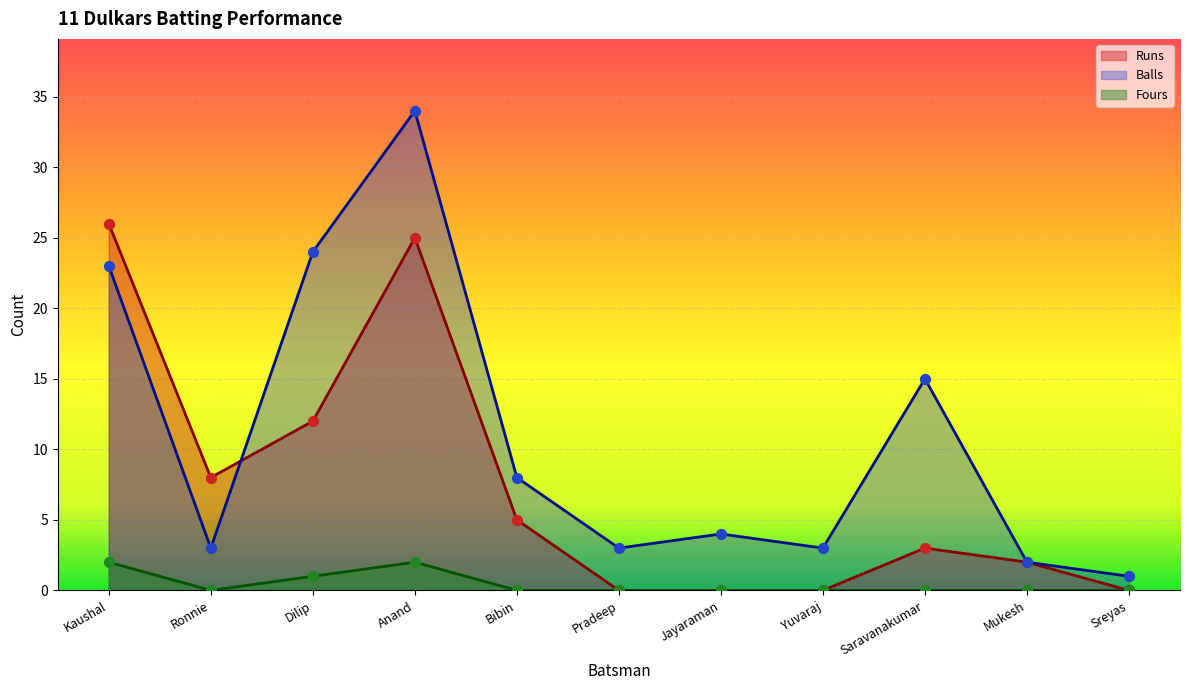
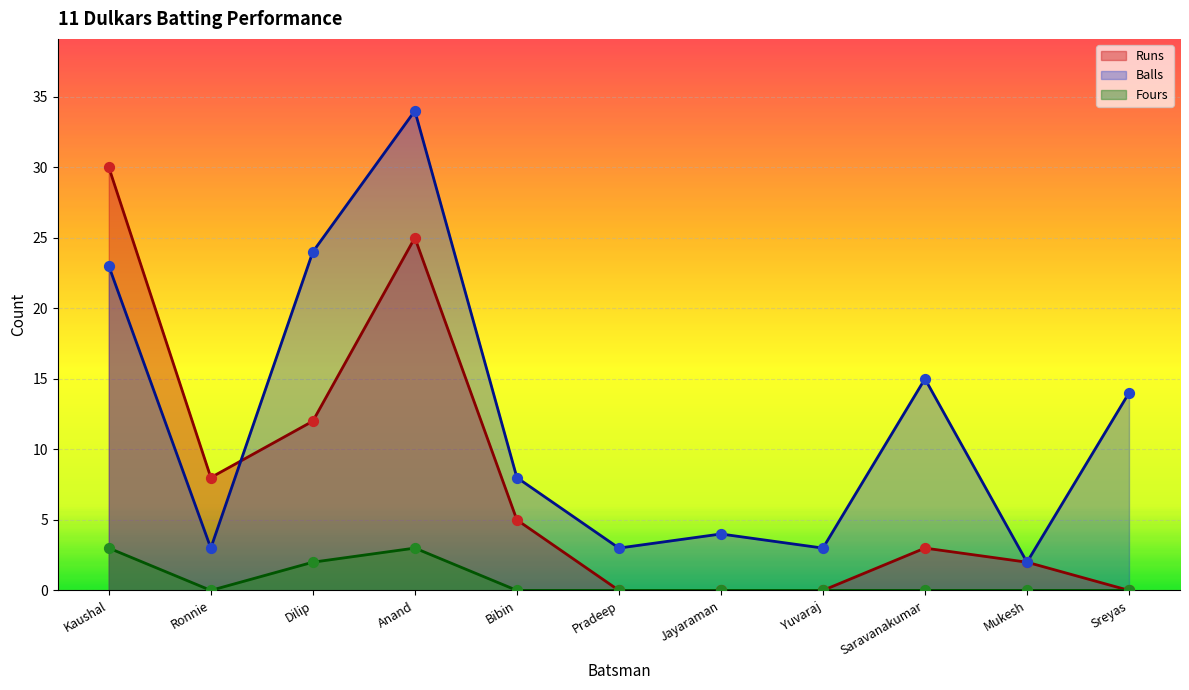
  {
    "Runs": {
-     "Kaushal": 26,
+     "Kaushal": 30,
      "Ronnie": 8,
      "Dilip": 12,
      "Anand": 25,
      "Bibin": 5,
      "Saravanakumar": 3
    },
    "Balls": {
      "Kaushal": 23,
      "Ronnie": 3,
      "Dilip": 24,
      "Anand": 34,
      "Bibin": 8,
      "Pradeep": 3,
      "Jayaraman": 4,
      "Yuvaraj": 3,
      "Saravanakumar": 15,
-     "Sreyas": 1
+     "Sreyas": 14
    },
    "Fours": {
-     "Kaushal": 2,
+     "Kaushal": 3,
      "Ronnie": 0,
-     "Dilip": 1,
-     "Anand": 2,
+     "Dilip": 2,
+     "Anand": 3,
      "Bibin": 0,
      "Saravanakumar": 0,
      "Mukesh": 0
    }
  }
